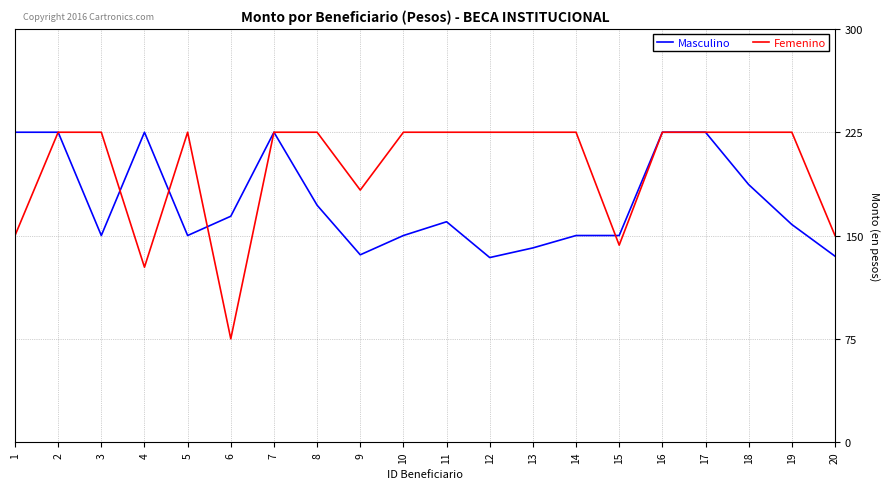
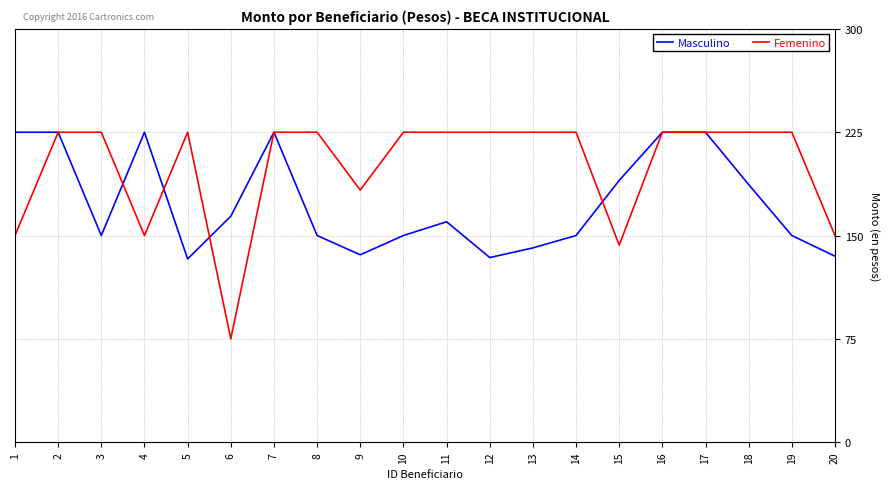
  {
    "Masculino": {
      "1": 225,
      "3": 150,
      "4": 225,
-     "5": 150,
+     "5": 133,
      "6": 164,
-     "8": 172,
+     "8": 150,
      "9": 136,
      "10": 150,
      "11": 160,
      "12": 134,
      "13": 141,
      "14": 150,
-     "15": 150,
+     "15": 190,
      "18": 187,
-     "19": 158,
+     "19": 150,
      "20": 135
    },
    "Femenino": {
      "1": 150,
      "3": 225,
-     "4": 127,
+     "4": 150,
      "5": 225,
      "6": 75,
      "8": 225,
      "9": 183,
      "10": 225,
      "11": 225,
      "12": 225,
      "13": 225,
      "14": 225,
      "15": 143,
      "18": 225,
      "19": 225,
      "20": 150
    }
  }
